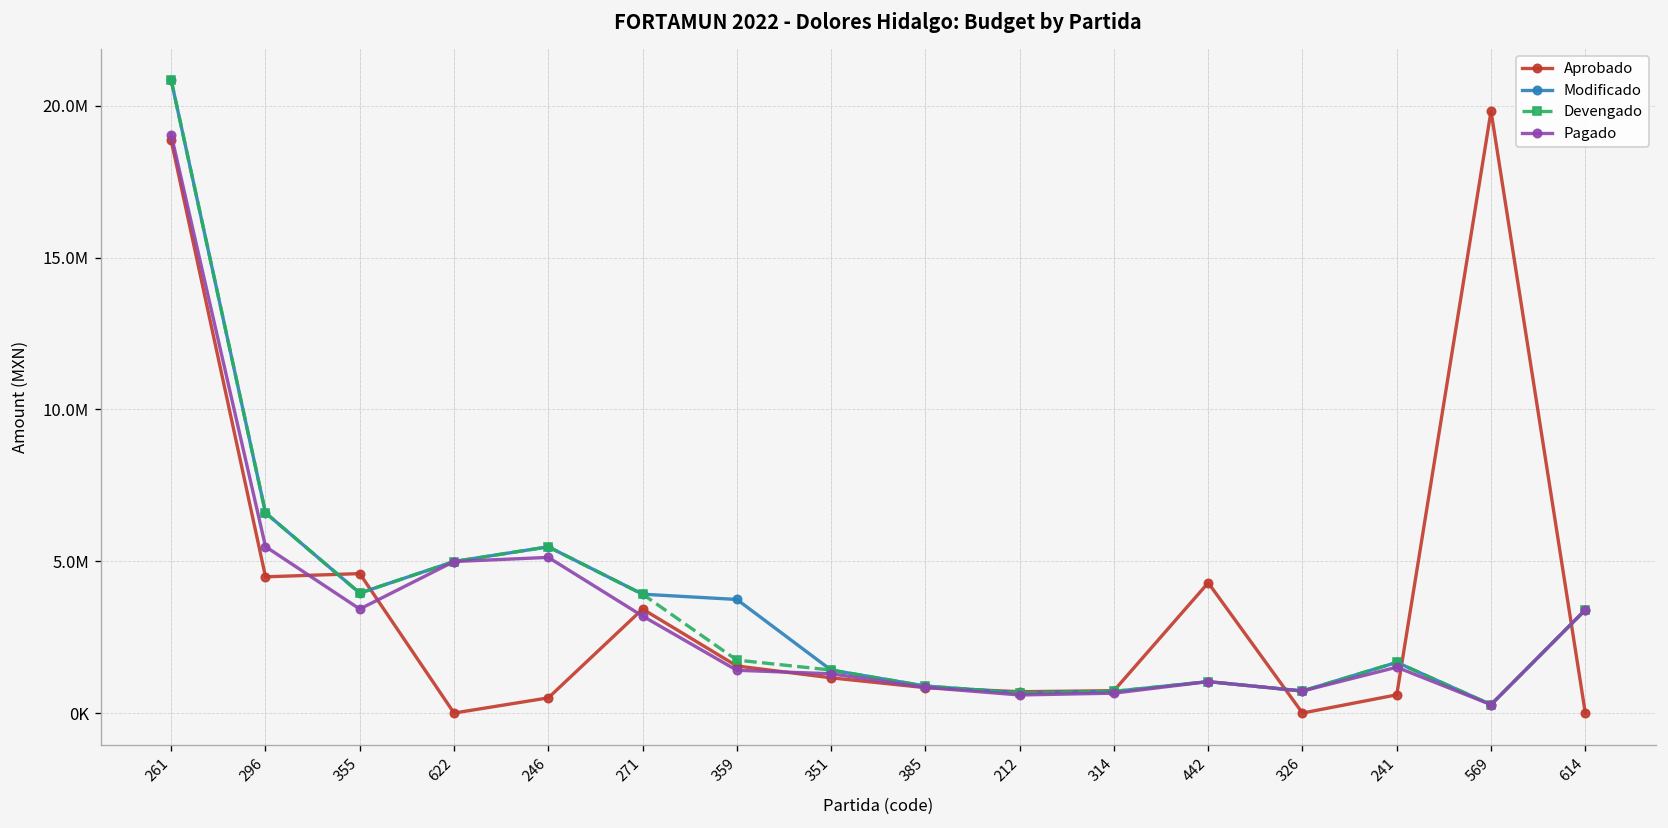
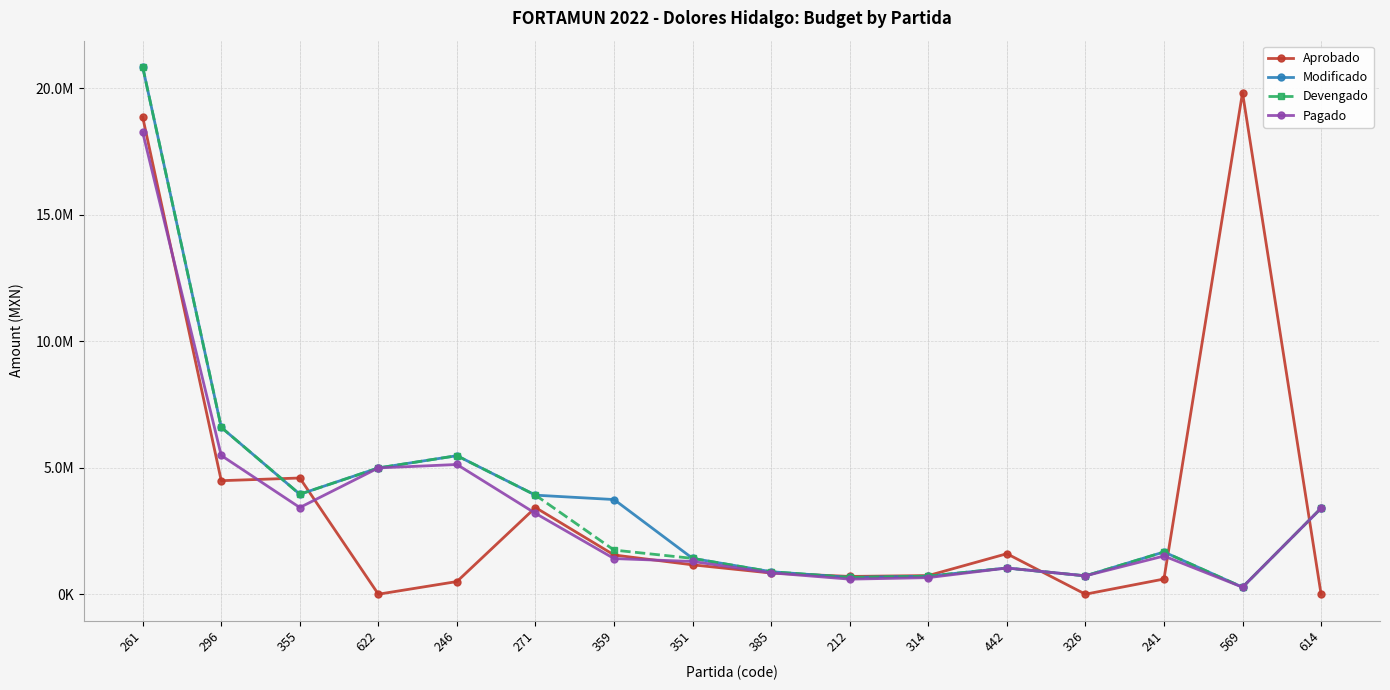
  {
    "Aprobado": {
      "261": 18900000,
      "296": 4500000,
      "355": 4600000,
      "622": 0,
      "246": 500000,
      "271": 3400000,
      "359": 1600000,
      "351": 1200000,
-     "442": 4300000,
+     "442": 1600000,
      "326": 0,
      "241": 600000,
      "569": 19800000,
      "614": 0
    },
    "Modificado": {
      "359": 3700000
    },
    "Devengado": {
      "359": 1700000
    },
    "Pagado": {
-     "261": 19000000,
+     "261": 18300000,
      "296": 5500000,
      "355": 3400000,
      "246": 5100000,
      "271": 3200000,
      "359": 1400000,
      "351": 1300000,
      "241": 1500000
    }
  }
